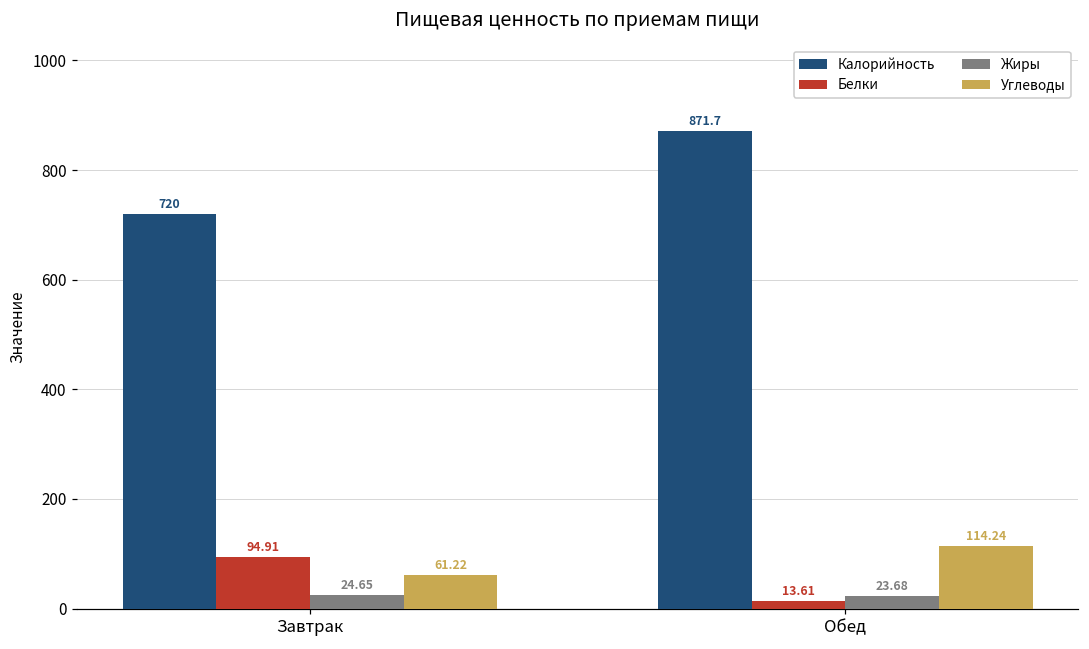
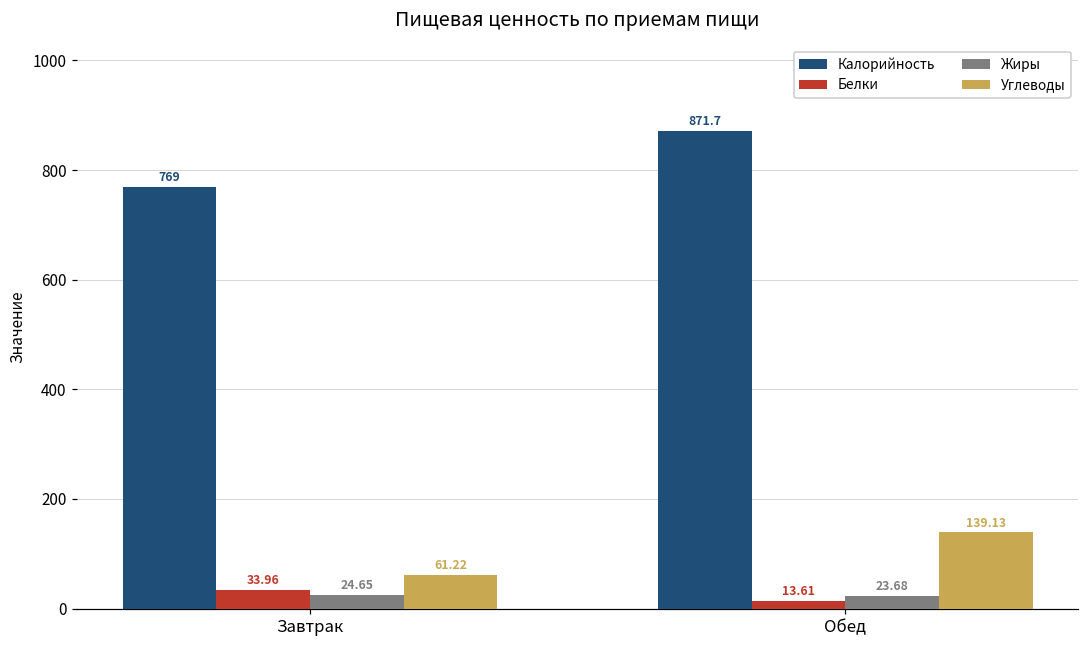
  {
    "Калорийность": {
-     "Завтрак": 720,
+     "Завтрак": 769,
      "Обед": 871.7
    },
    "Белки": {
-     "Завтрак": 94.91,
+     "Завтрак": 33.96,
      "Обед": 13.61
    },
    "Жиры": {
      "Завтрак": 24.65,
      "Обед": 23.68
    },
    "Углеводы": {
      "Завтрак": 61.22,
-     "Обед": 114.24
+     "Обед": 139.13
    }
  }
